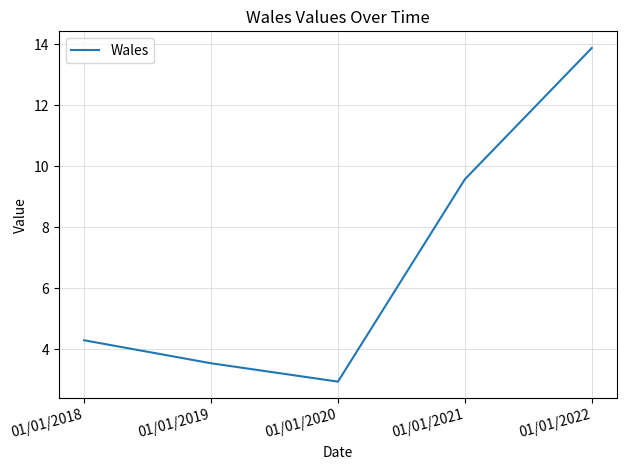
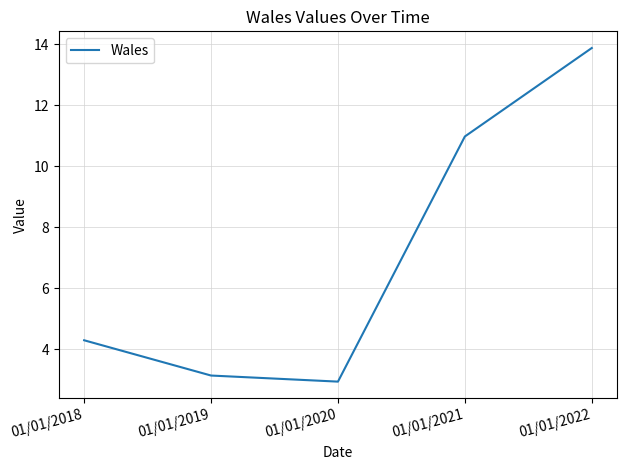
  {
    "01/01/2018": 4.3,
-   "01/01/2019": 3.5,
+   "01/01/2019": 3.1,
    "01/01/2020": 2.9,
-   "01/01/2021": 9.6,
+   "01/01/2021": 11.0,
    "01/01/2022": 13.9
  }
